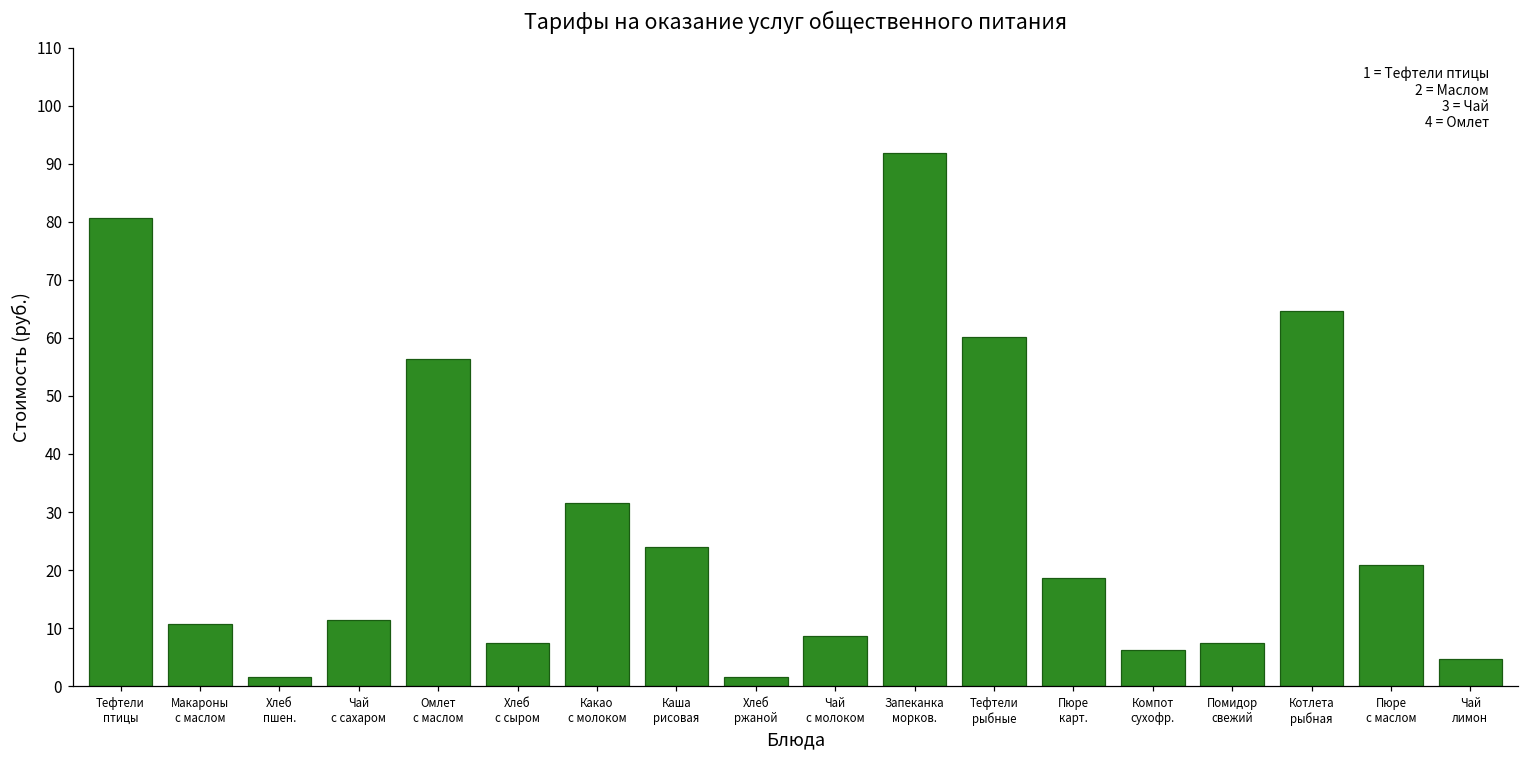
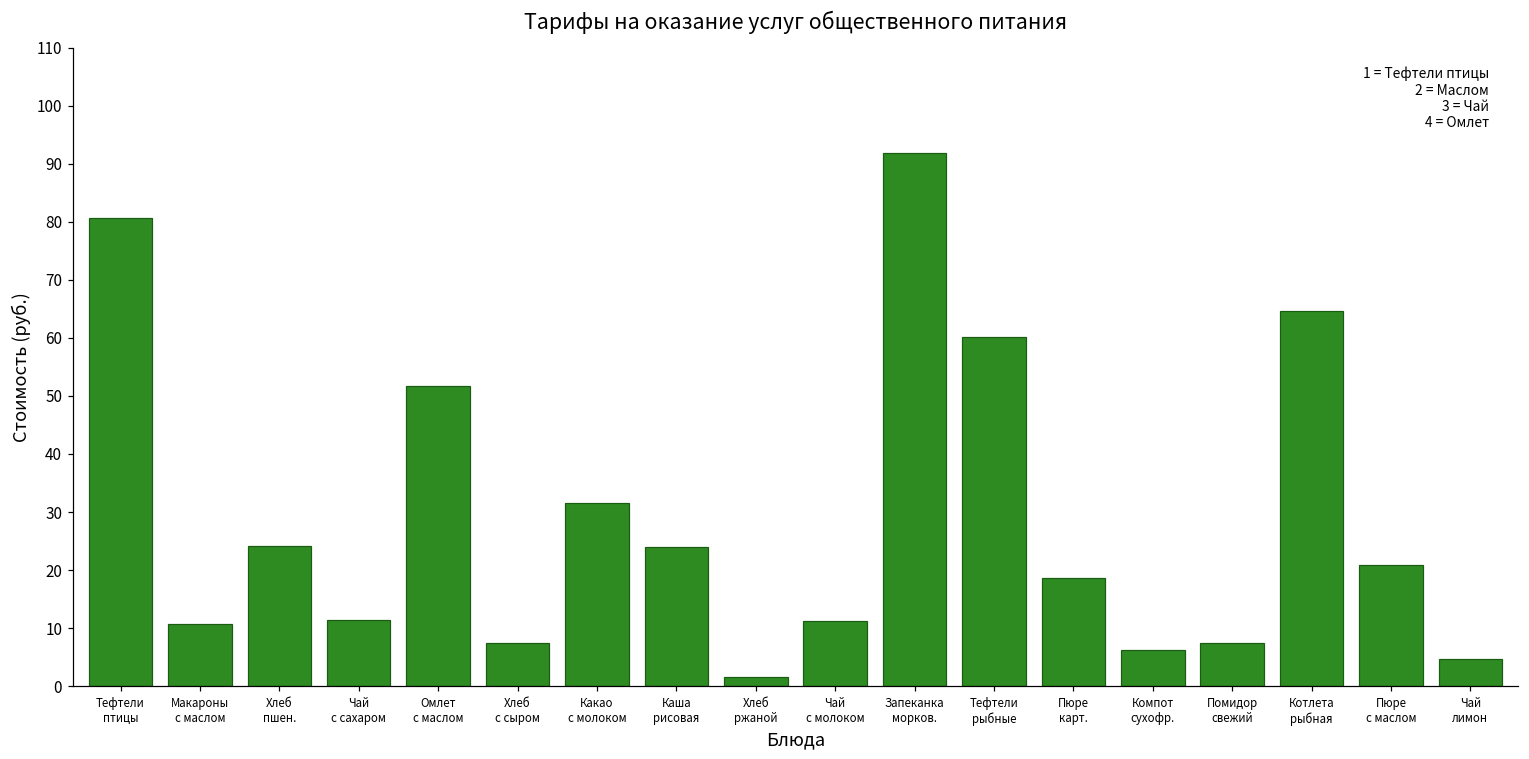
  {
    "Тефтели птицы": 81,
    "Макароны с маслом": 11,
-   "Хлеб пшен.": 2,
+   "Хлеб пшен.": 24,
    "Чай с сахаром": 11,
-   "Омлет с маслом": 56,
+   "Омлет с маслом": 52,
    "Хлеб с сыром": 8,
    "Какао с молоком": 32,
    "Каша рисовая": 24,
    "Хлеб ржаной": 2,
-   "Чай с молоком": 9,
+   "Чай с молоком": 11,
    "Запеканка морков.": 92,
    "Тефтели рыбные": 60,
    "Пюре карт.": 19,
    "Компот сухофр.": 6,
    "Помидор свежий": 7,
    "Котлета рыбная": 65,
    "Пюре с маслом": 21,
    "Чай лимон": 5
  }
